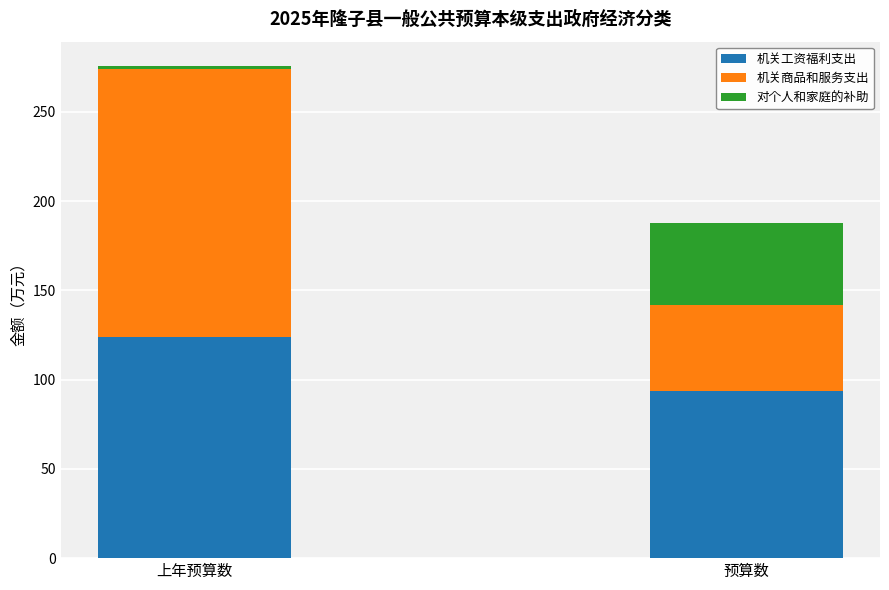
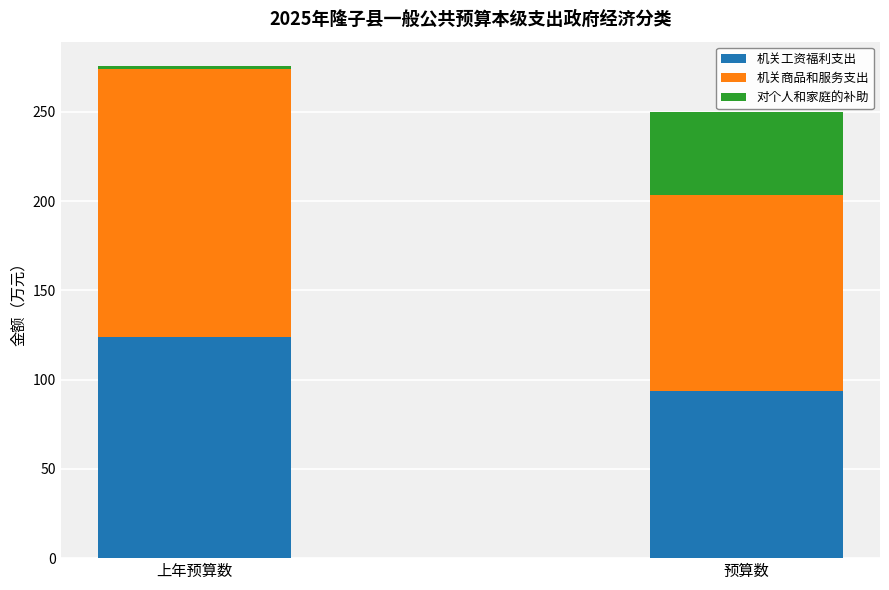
  {
    "机关工资福利支出": {
      "上年预算数": 124,
      "预算数": 94
    },
    "机关商品和服务支出": {
      "上年预算数": 151,
-     "预算数": 48
+     "预算数": 110
    },
    "对个人和家庭的补助": {
      "预算数": 46
    }
  }
